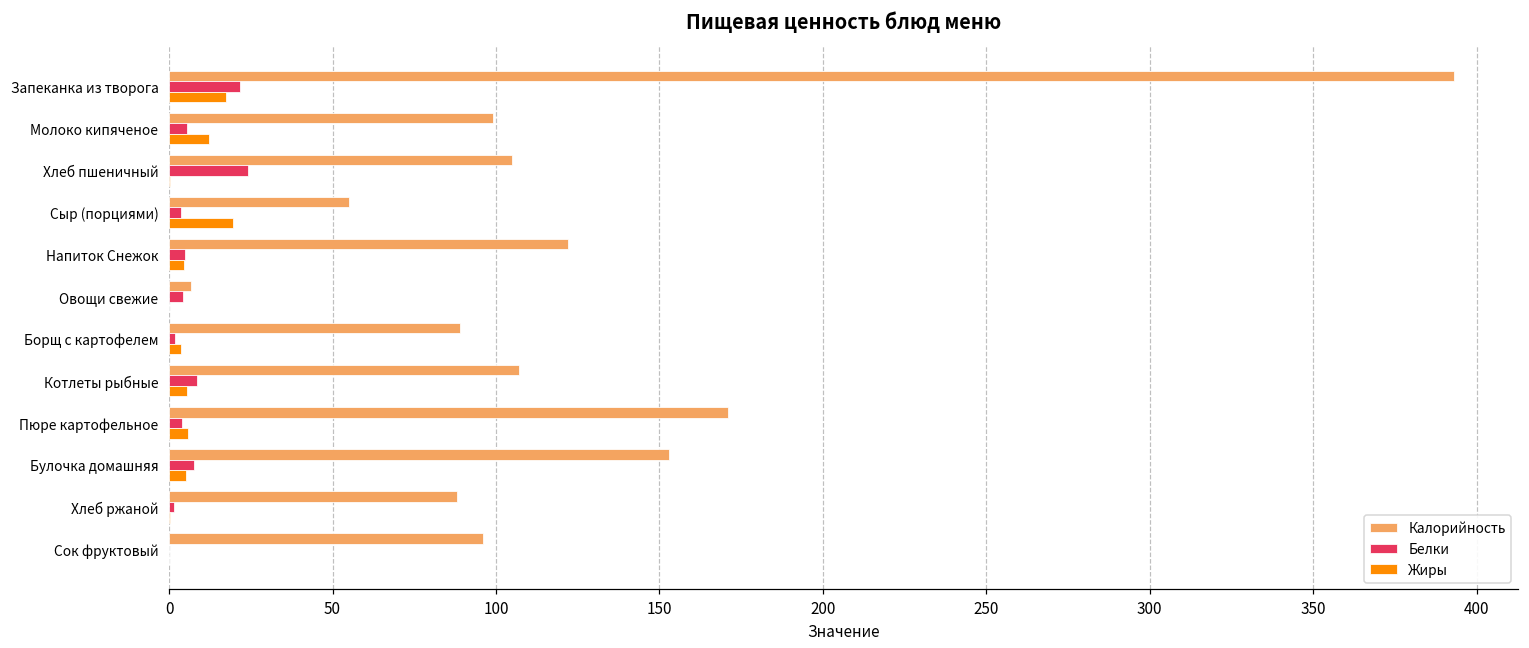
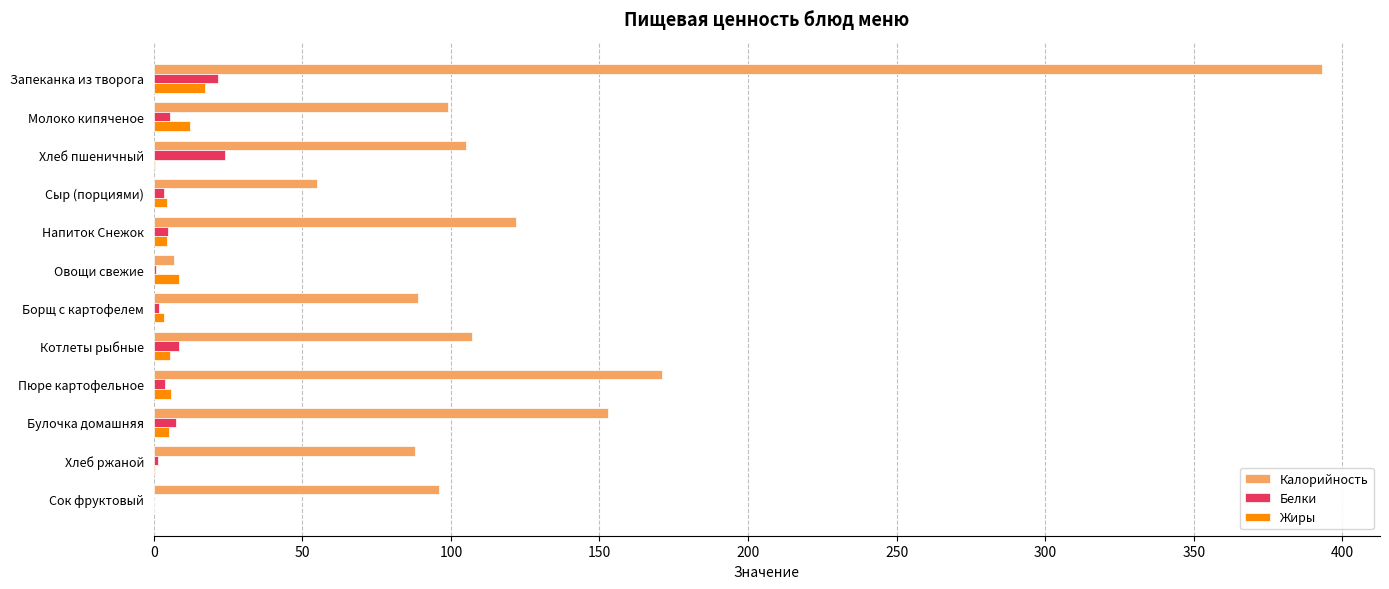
  {
    "Калорийность": {
      "Запеканка из творога": 393,
      "Молоко кипяченое": 99,
      "Хлеб пшеничный": 105,
      "Сыр (порциями)": 55,
      "Напиток Снежок": 122,
      "Овощи свежие": 7,
      "Борщ с картофелем": 89,
      "Котлеты рыбные": 107,
      "Пюре картофельное": 171,
      "Булочка домашняя": 153,
      "Хлеб ржаной": 88,
      "Сок фруктовый": 96
    },
    "Белки": {
      "Запеканка из творога": 22,
      "Молоко кипяченое": 5,
      "Хлеб пшеничный": 24,
      "Сыр (порциями)": 4,
      "Напиток Снежок": 5,
-     "Овощи свежие": 4,
+     "Овощи свежие": 1,
      "Борщ с картофелем": 2,
      "Котлеты рыбные": 9,
      "Пюре картофельное": 4,
      "Булочка домашняя": 8,
      "Хлеб ржаной": 1,
      "Сок фруктовый": 0
    },
    "Жиры": {
      "Запеканка из творога": 17,
      "Молоко кипяченое": 12,
-     "Сыр (порциями)": 20,
+     "Сыр (порциями)": 5,
      "Напиток Снежок": 5,
-     "Овощи свежие": 0,
+     "Овощи свежие": 9,
      "Борщ с картофелем": 4,
      "Котлеты рыбные": 6,
      "Пюре картофельное": 6,
      "Булочка домашняя": 5,
      "Сок фруктовый": 0
    }
  }
